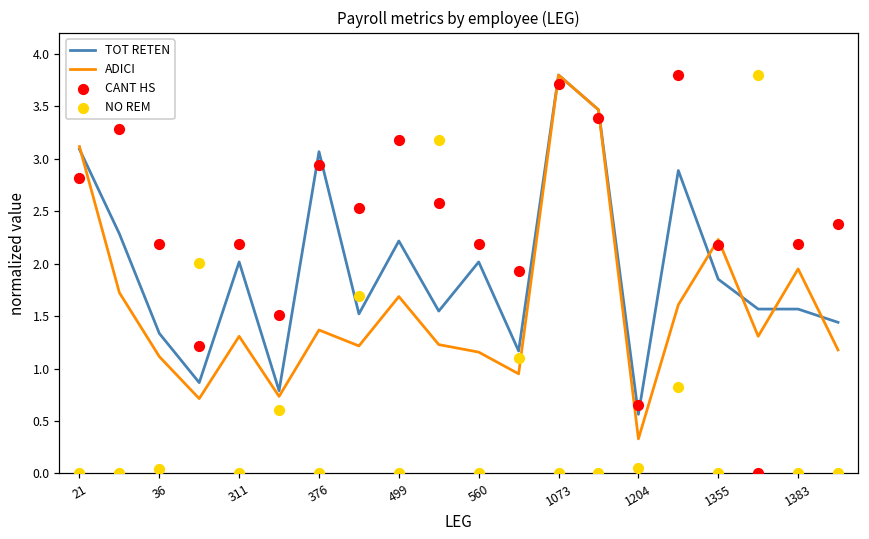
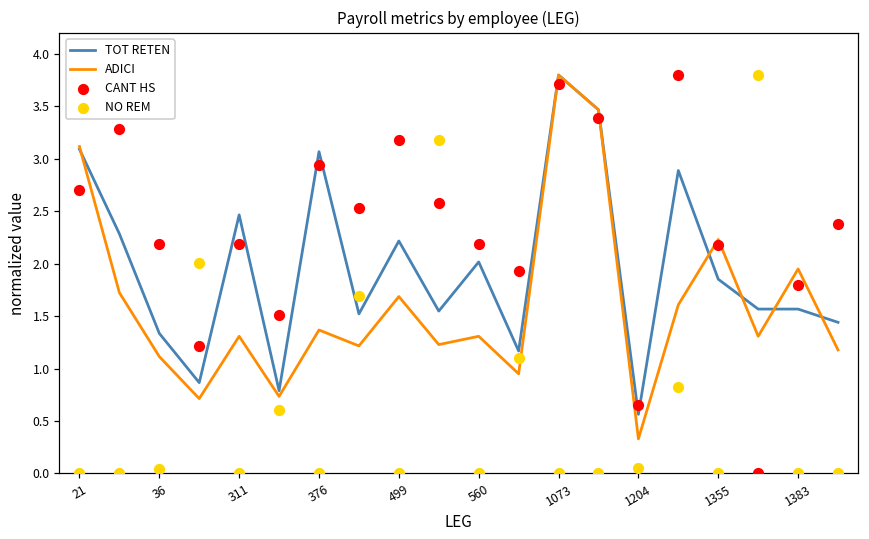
  {
    "CANT HS": {
-     "21": 2.8,
-     "1383": 2.2
+     "21": 2.7,
+     "1383": 1.8
    },
    "TOT RETEN": {
      "36": 1.3,
-     "311": 2.0,
+     "311": 2.5,
      "376": 3.1,
      "499": 2.2,
      "560": 2.0,
      "1204": 0.6,
      "1355": 1.9,
      "1383": 1.6
    },
    "ADICI": {
      "36": 1.1,
      "311": 1.3,
      "376": 1.4,
      "499": 1.7,
-     "560": 1.2,
+     "560": 1.3,
      "1204": 0.3,
      "1355": 2.2,
      "1383": 2.0
    }
  }
